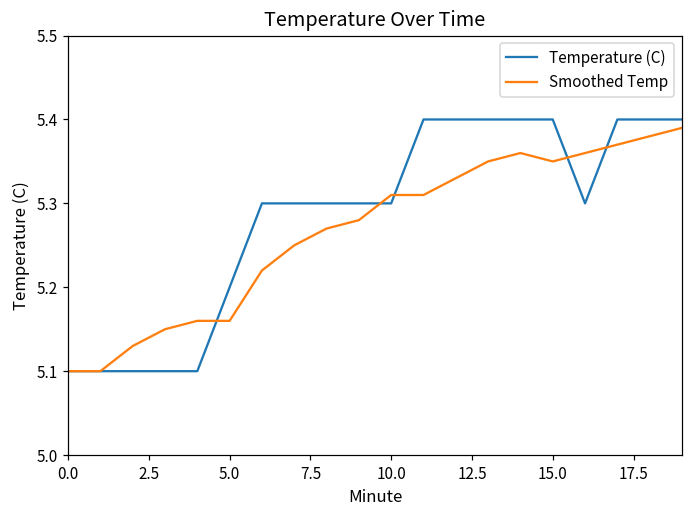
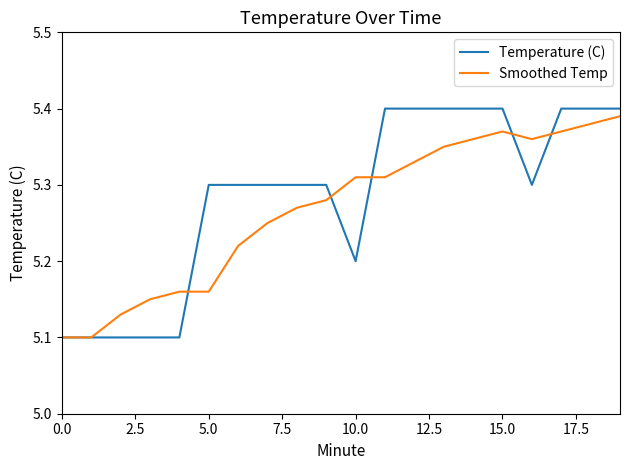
  {
    "Temperature (C)": {
-     "5.0": 5.2,
-     "10.0": 5.3,
+     "5.0": 5.3,
+     "10.0": 5.2,
      "15.0": 5.4
    },
    "Smoothed Temp": {
      "5.0": 5.16,
      "10.0": 5.31,
-     "15.0": 5.35
+     "15.0": 5.37
    }
  }
